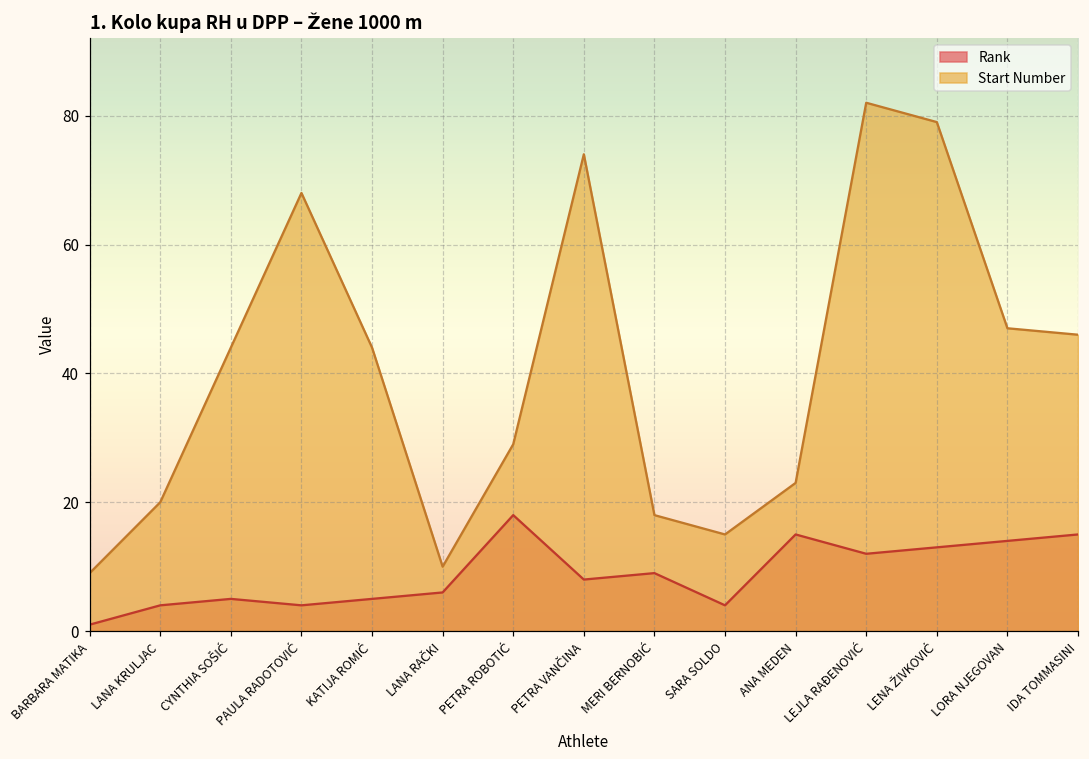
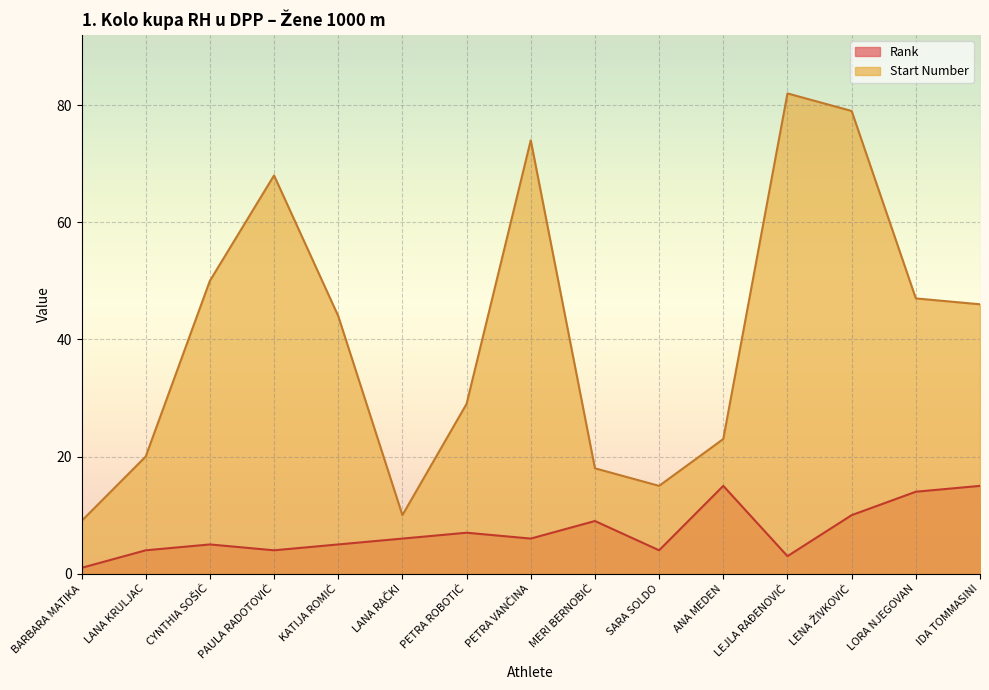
  {
    "Rank": {
      "BARBARA MATIKA": 1,
      "LANA KRULJAC": 4,
      "CYNTHIA SOŠIĆ": 5,
      "PAULA RADOTOVIĆ": 4,
      "KATIJA ROMIĆ": 5,
      "LANA RAČKI": 6,
-     "PETRA ROBOTIĆ": 18,
-     "PETRA VANČINA": 8,
+     "PETRA ROBOTIĆ": 7,
+     "PETRA VANČINA": 6,
      "MERI BERNOBIĆ": 9,
      "SARA SOLDO": 4,
      "ANA MEDEN": 15,
-     "LEJLA RAĐENOVIĆ": 12,
-     "LENA ŽIVKOVIĆ": 13,
+     "LEJLA RAĐENOVIĆ": 3,
+     "LENA ŽIVKOVIĆ": 10,
      "LORA NJEGOVAN": 14,
      "IDA TOMMASINI": 15
    },
    "Start Number": {
      "BARBARA MATIKA": 9,
      "LANA KRULJAC": 20,
-     "CYNTHIA SOŠIĆ": 44,
+     "CYNTHIA SOŠIĆ": 50,
      "PAULA RADOTOVIĆ": 68,
      "KATIJA ROMIĆ": 44,
      "LANA RAČKI": 10,
      "PETRA ROBOTIĆ": 29,
      "PETRA VANČINA": 74,
      "MERI BERNOBIĆ": 18,
      "SARA SOLDO": 15,
      "ANA MEDEN": 23,
      "LEJLA RAĐENOVIĆ": 82,
      "LENA ŽIVKOVIĆ": 79,
      "LORA NJEGOVAN": 47,
      "IDA TOMMASINI": 46
    }
  }
